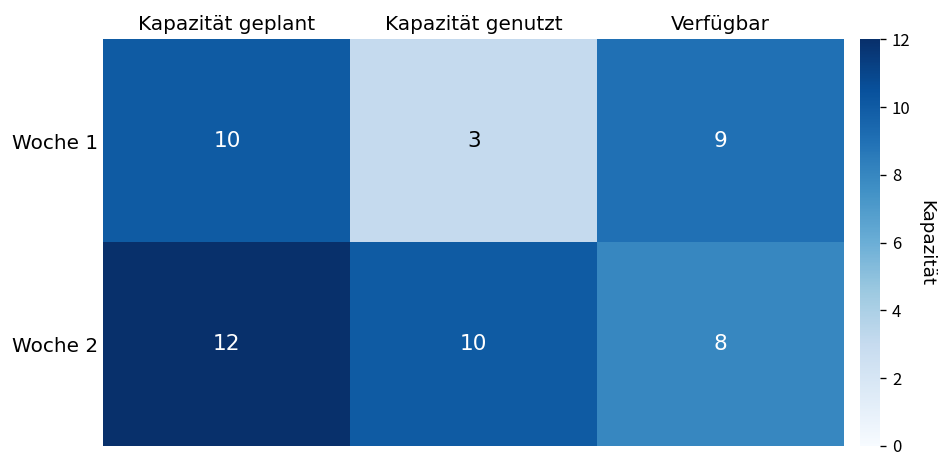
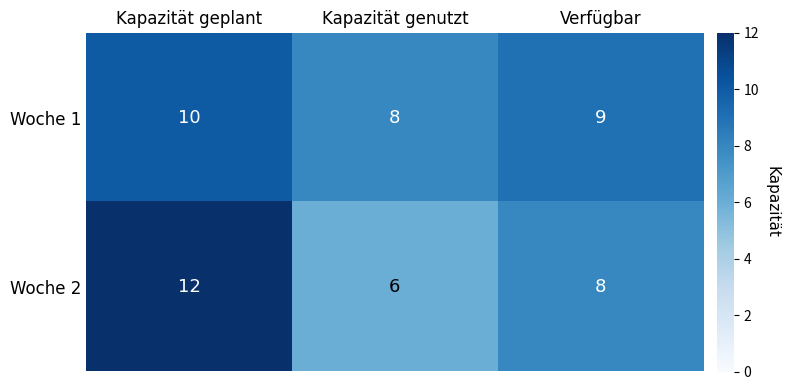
  {
    "Woche 1": {
      "Kapazität geplant": 10,
-     "Kapazität genutzt": 3,
+     "Kapazität genutzt": 8,
      "Verfügbar": 9
    },
    "Woche 2": {
      "Kapazität geplant": 12,
-     "Kapazität genutzt": 10,
+     "Kapazität genutzt": 6,
      "Verfügbar": 8
    }
  }
